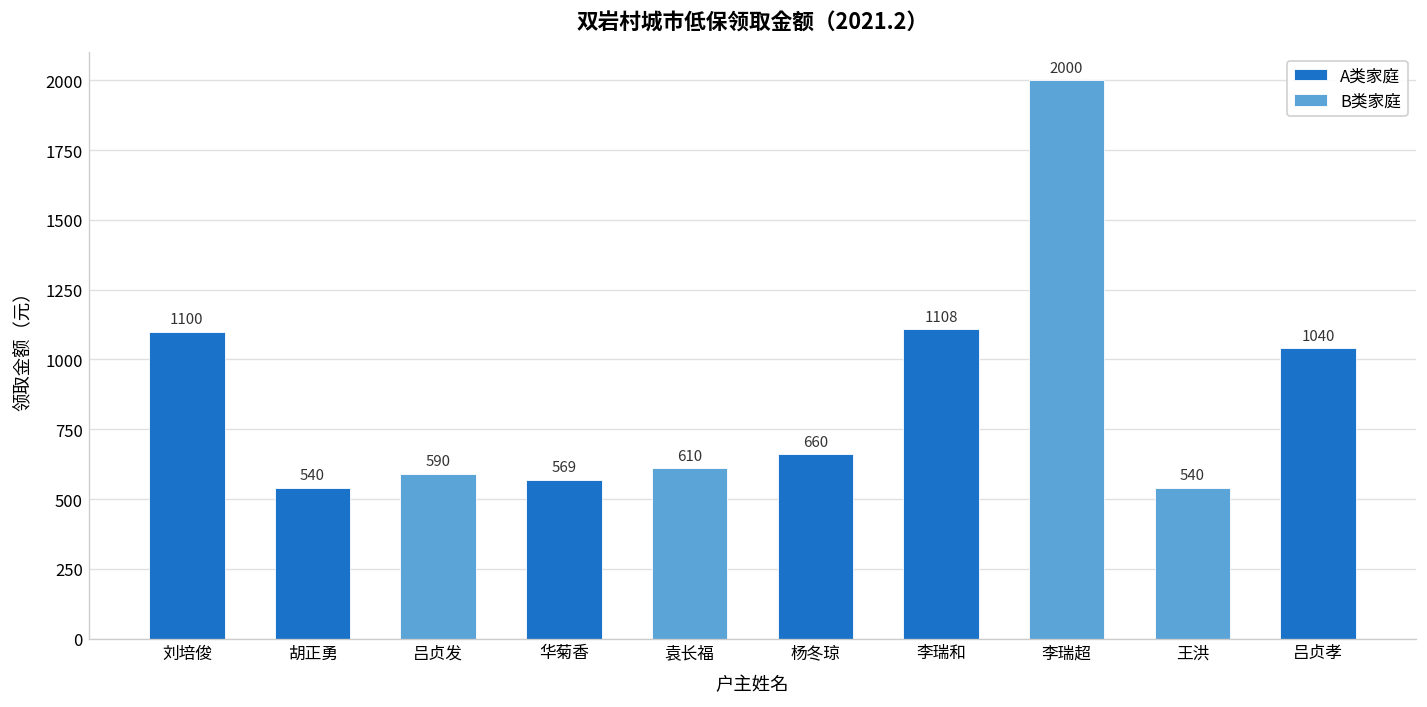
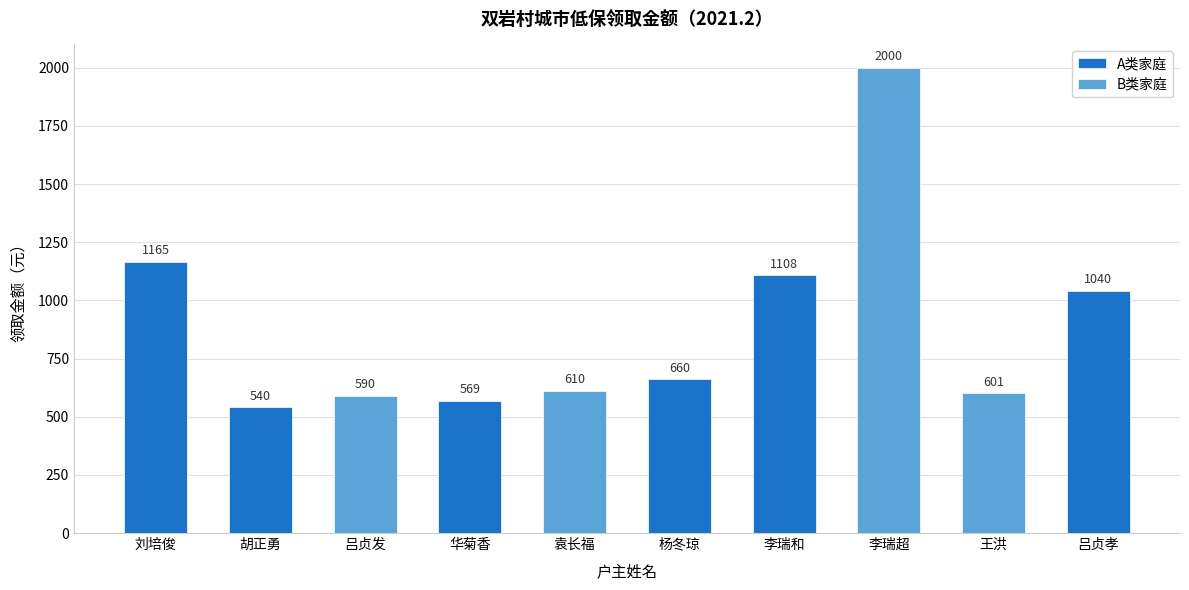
  {
    "A类家庭": {
-     "刘培俊": 1100,
+     "刘培俊": 1165,
      "胡正勇": 540,
      "华菊香": 569,
      "杨冬琼": 660,
      "李瑞和": 1108,
      "吕贞孝": 1040
    },
    "B类家庭": {
      "吕贞发": 590,
      "袁长福": 610,
      "李瑞超": 2000,
-     "王洪": 540
+     "王洪": 601
    }
  }
